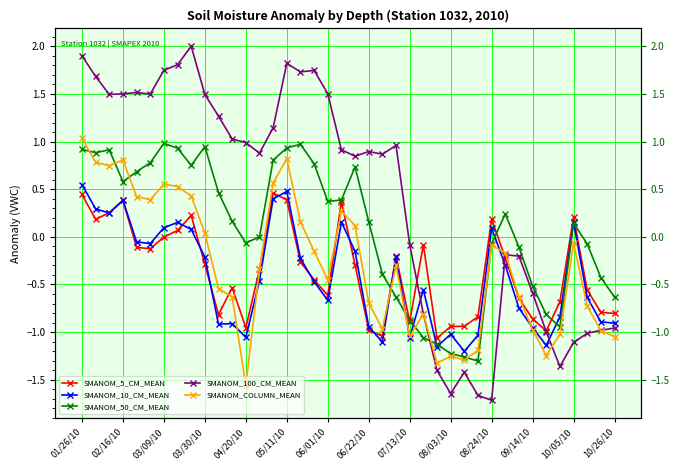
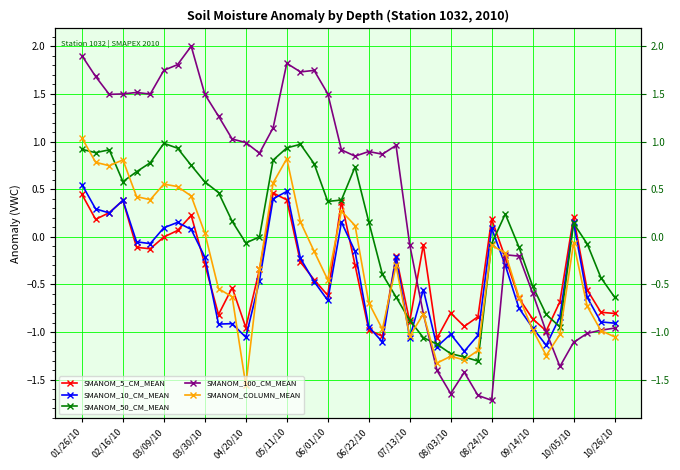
  {
    "SMANOM_5_CM_MEAN": {
      "01/26/10": 0.4,
      "03/09/10": 0.0,
      "03/30/10": -0.3,
      "04/20/10": -1.0,
      "05/11/10": 0.4,
      "06/01/10": -0.6,
      "06/22/10": -1.0,
-     "08/03/10": -0.9,
+     "08/03/10": -0.8,
      "08/24/10": 0.2,
      "09/14/10": -0.9,
      "10/05/10": 0.2,
      "10/26/10": -0.8
    },
    "SMANOM_10_CM_MEAN": {
      "01/26/10": 0.5,
      "03/09/10": 0.1,
      "03/30/10": -0.2,
      "04/20/10": -1.1,
      "05/11/10": 0.5,
      "06/01/10": -0.7,
      "06/22/10": -0.9,
      "08/03/10": -1.0,
      "08/24/10": 0.1,
      "10/26/10": -0.9
    },
    "SMANOM_50_CM_MEAN": {
      "01/26/10": 0.9,
      "02/16/10": 0.6,
      "03/09/10": 1.0,
-     "03/30/10": 0.9,
+     "03/30/10": 0.6,
      "04/20/10": -0.1,
      "05/11/10": 0.9,
      "06/01/10": 0.4,
      "06/22/10": 0.2,
      "08/03/10": -1.2,
      "09/14/10": -0.5,
      "10/26/10": -0.6
    },
    "SMANOM_100_CM_MEAN": {
      "02/16/10": 1.5,
      "03/09/10": 1.7,
      "03/30/10": 1.5,
      "04/20/10": 1.0,
      "05/11/10": 1.8,
      "06/01/10": 1.5,
      "06/22/10": 0.9,
      "07/13/10": -0.1,
      "08/03/10": -1.6,
      "08/24/10": -1.7,
      "09/14/10": -0.6,
      "10/05/10": -1.1,
      "10/26/10": -1.0
    },
    "SMANOM_COLUMN_MEAN": {
      "01/26/10": 1.0,
      "02/16/10": 0.8,
      "03/09/10": 0.6,
      "03/30/10": 0.0,
      "05/11/10": 0.8,
      "06/01/10": -0.5,
      "06/22/10": -0.7,
      "08/03/10": -1.3,
      "10/05/10": -0.1,
      "10/26/10": -1.0
    }
  }
